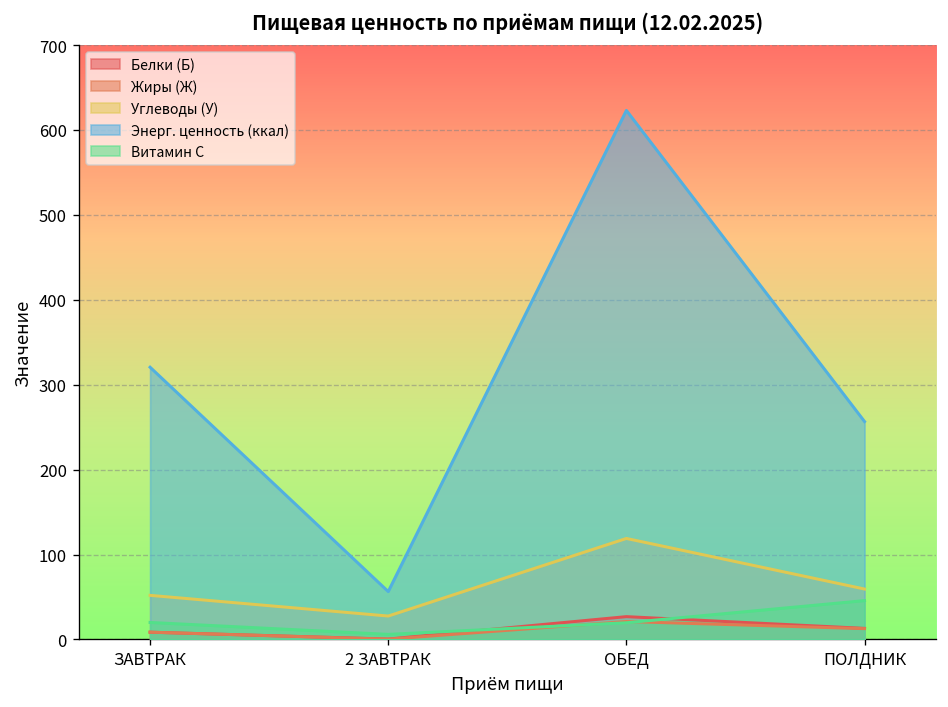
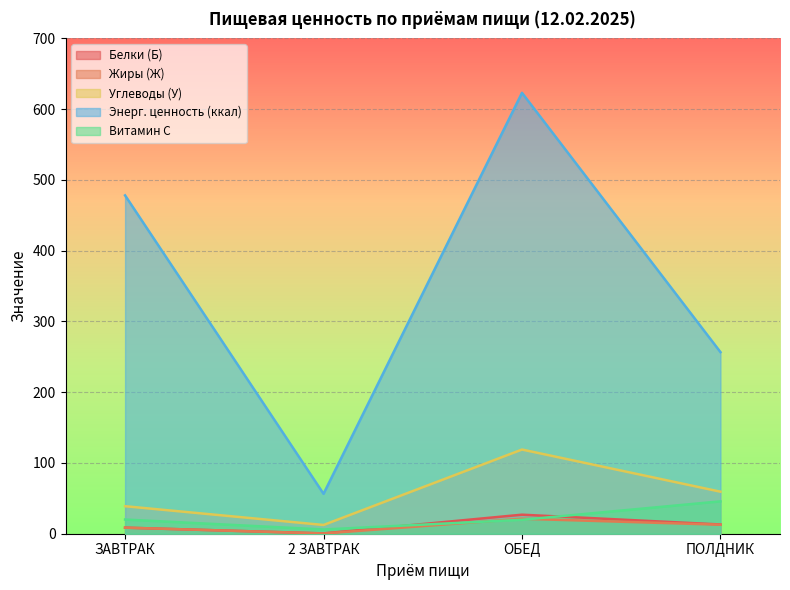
  {
    "Углеводы (У)": {
-     "ЗАВТРАК": 50,
-     "2 ЗАВТРАК": 30,
+     "ЗАВТРАК": 40,
+     "2 ЗАВТРАК": 10,
      "ОБЕД": 120,
      "ПОЛДНИК": 60
    },
    "Энерг. ценность (ккал)": {
-     "ЗАВТРАК": 320,
+     "ЗАВТРАК": 480,
      "2 ЗАВТРАК": 60,
      "ОБЕД": 620,
      "ПОЛДНИК": 260
    },
    "Витамин С": {
      "ЗАВТРАК": 20,
      "2 ЗАВТРАК": 10,
      "ПОЛДНИК": 50
    }
  }
